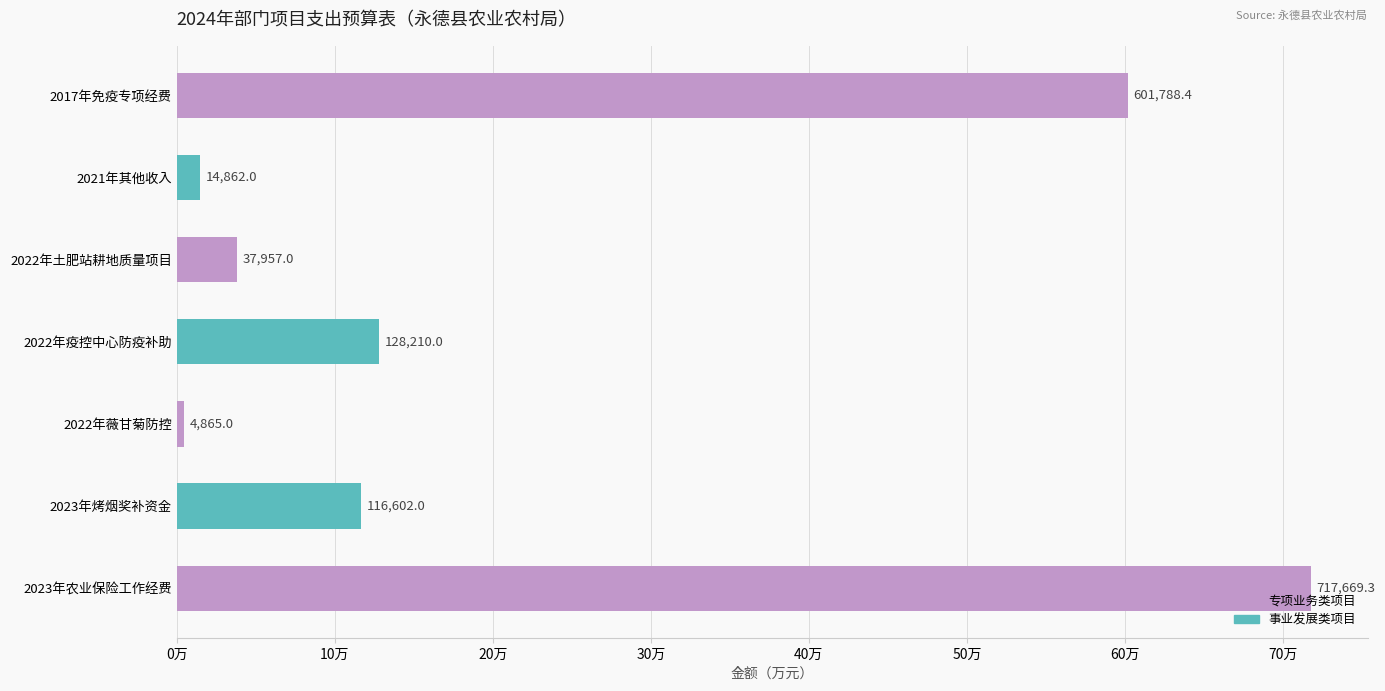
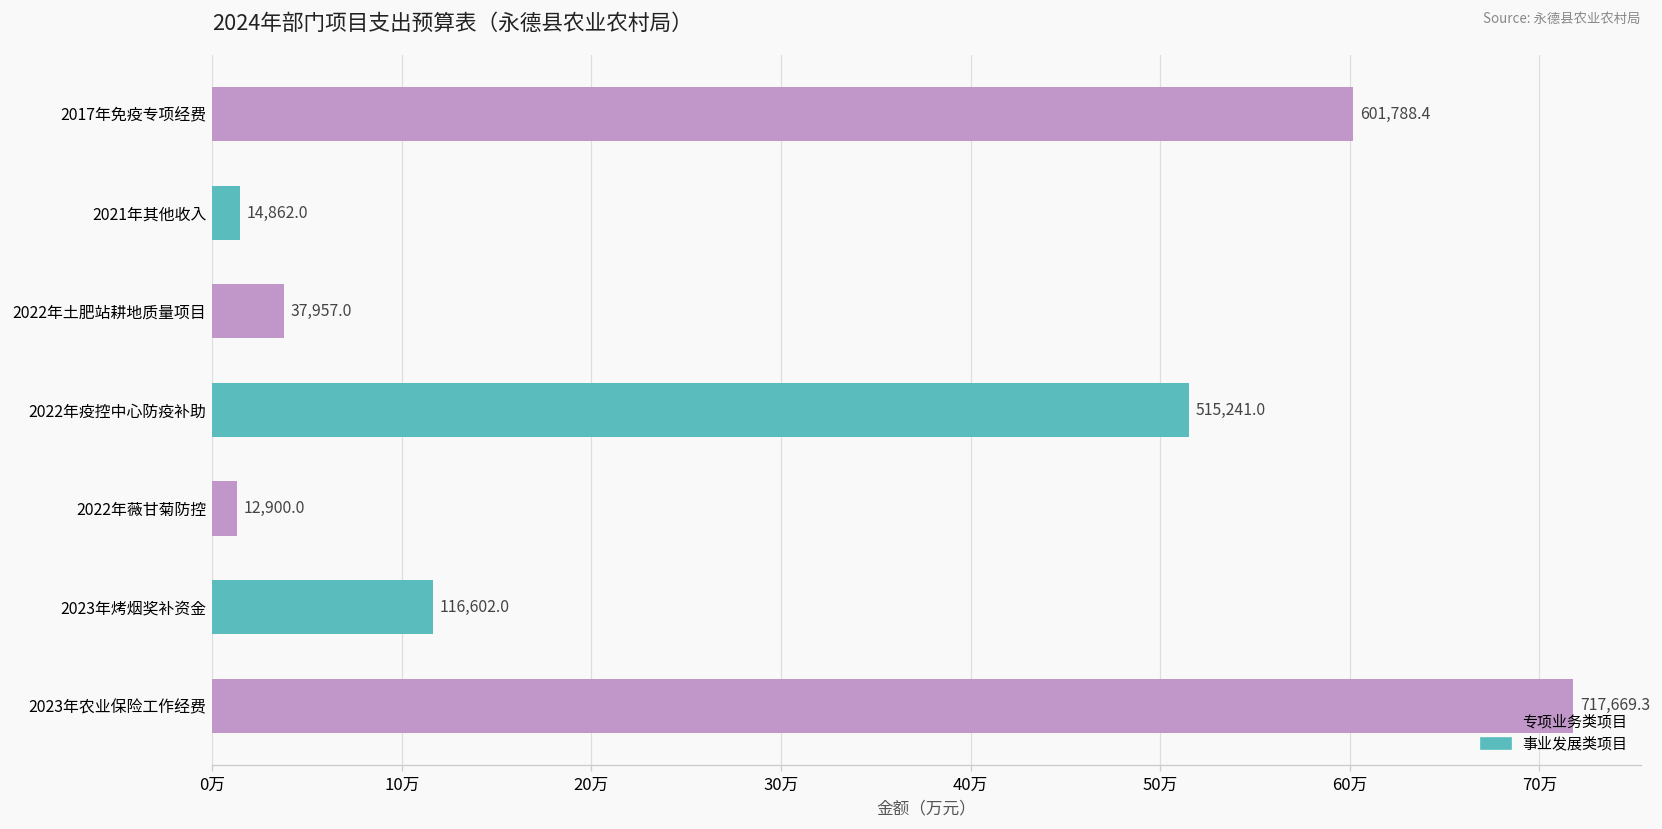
  {
    "2017年免疫专项经费": "601,788.4",
    "2021年其他收入": "14,862.0",
    "2022年土肥站耕地质量项目": "37,957.0",
-   "2022年疫控中心防疫补助": "128,210.0",
-   "2022年薇甘菊防控": "4,865.0",
+   "2022年疫控中心防疫补助": "515,241.0",
+   "2022年薇甘菊防控": "12,900.0",
    "2023年烤烟奖补资金": "116,602.0",
    "2023年农业保险工作经费": "717,669.3"
  }
